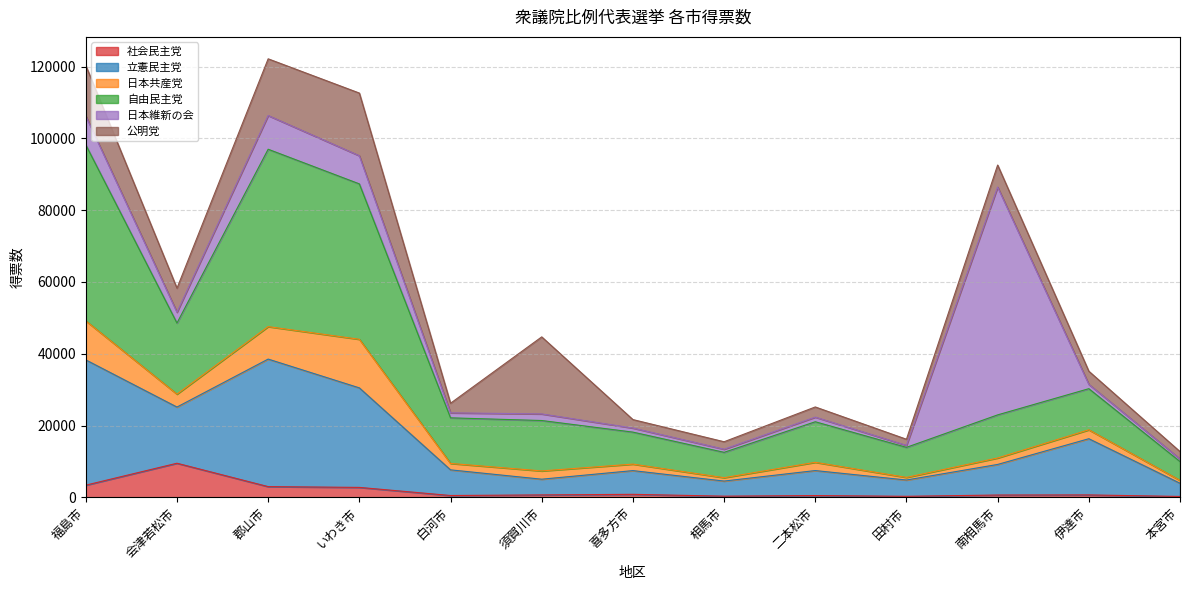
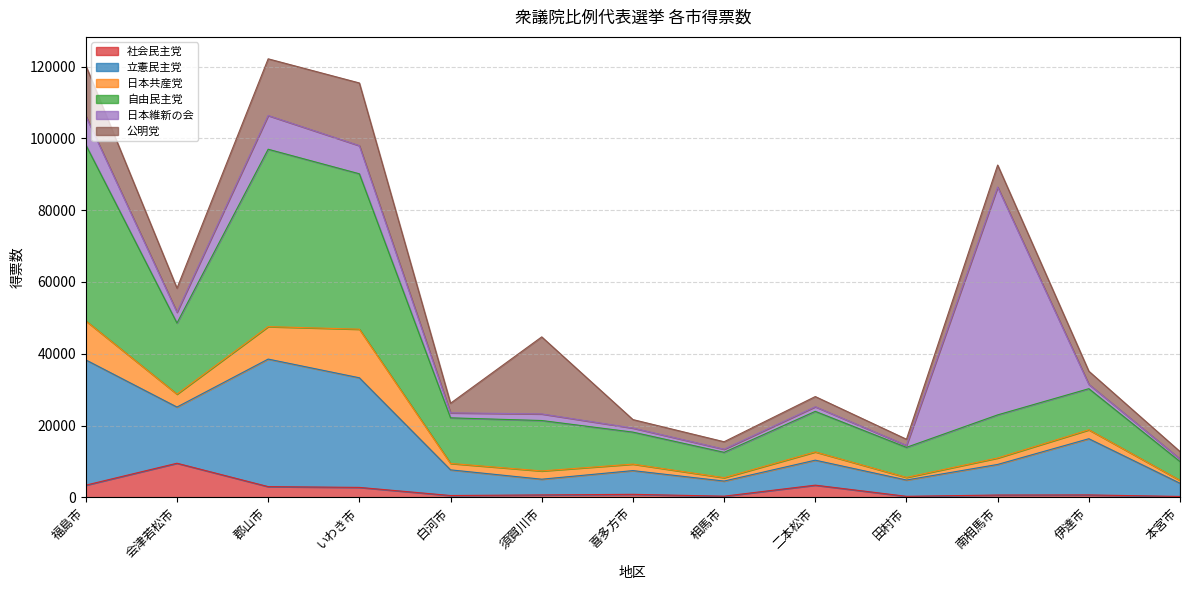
  {
    "社会民主党": {
      "福島市": 3000,
      "会津若松市": 10000,
      "郡山市": 3000,
      "いわき市": 3000,
      "白河市": 1000,
      "須賀川市": 1000,
      "喜多方市": 1000,
      "相馬市": 0,
-     "二本松市": 0,
+     "二本松市": 3000,
      "田村市": 0,
      "南相馬市": 1000,
      "伊達市": 1000,
      "本宮市": 0
    },
    "立憲民主党": {
      "福島市": 35000,
      "会津若松市": 16000,
      "郡山市": 36000,
-     "いわき市": 28000,
+     "いわき市": 31000,
      "白河市": 7000,
      "須賀川市": 4000,
      "喜多方市": 7000,
      "相馬市": 4000,
      "二本松市": 7000,
      "田村市": 5000,
      "南相馬市": 9000,
      "伊達市": 16000,
      "本宮市": 4000
    },
    "日本共産党": {
      "福島市": 11000,
      "会津若松市": 4000,
      "郡山市": 9000,
      "いわき市": 14000,
      "白河市": 2000,
      "須賀川市": 2000,
      "喜多方市": 2000,
      "相馬市": 1000,
      "二本松市": 2000,
      "田村市": 1000,
      "南相馬市": 2000,
      "伊達市": 2000,
      "本宮市": 1000
    },
    "自由民主党": {
      "福島市": 49000,
      "会津若松市": 20000,
      "郡山市": 49000,
      "いわき市": 43000,
      "白河市": 13000,
      "須賀川市": 14000,
      "喜多方市": 9000,
      "相馬市": 7000,
      "二本松市": 11000,
      "南相馬市": 12000,
      "伊達市": 11000,
      "本宮市": 5000
    },
    "日本維新の会": {
      "福島市": 8000,
      "会津若松市": 3000,
      "郡山市": 9000,
      "いわき市": 8000,
      "白河市": 1000,
      "須賀川市": 2000,
      "喜多方市": 1000,
      "相馬市": 1000,
      "二本松市": 1000,
      "南相馬市": 63000,
      "伊達市": 1000,
      "本宮市": 1000
    },
    "公明党": {
      "福島市": 14000,
      "会津若松市": 7000,
      "郡山市": 16000,
      "いわき市": 17000,
      "白河市": 3000,
      "須賀川市": 21000,
      "喜多方市": 2000,
      "相馬市": 2000,
      "二本松市": 3000,
      "田村市": 2000,
      "南相馬市": 6000,
      "伊達市": 4000,
      "本宮市": 2000
    }
  }
